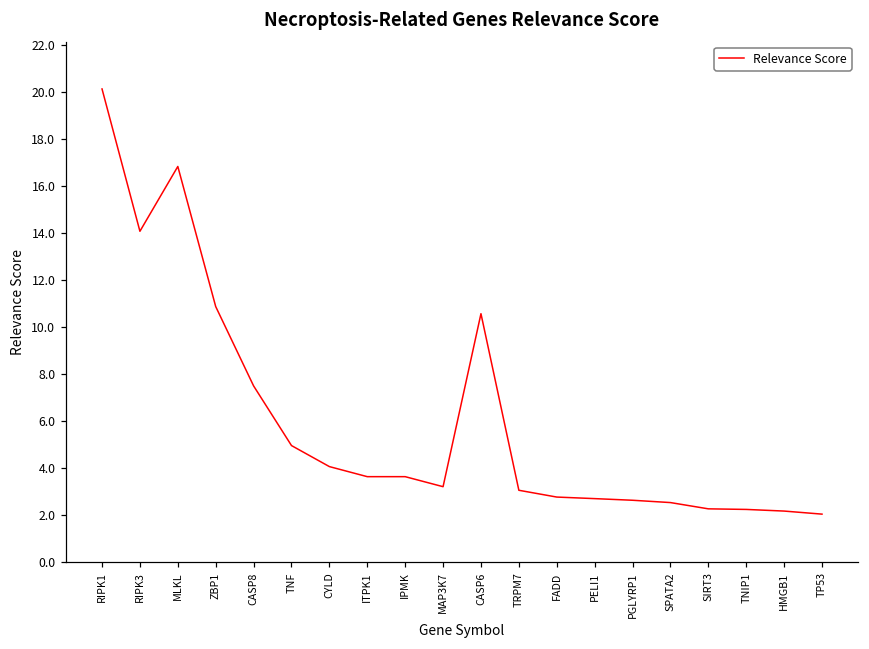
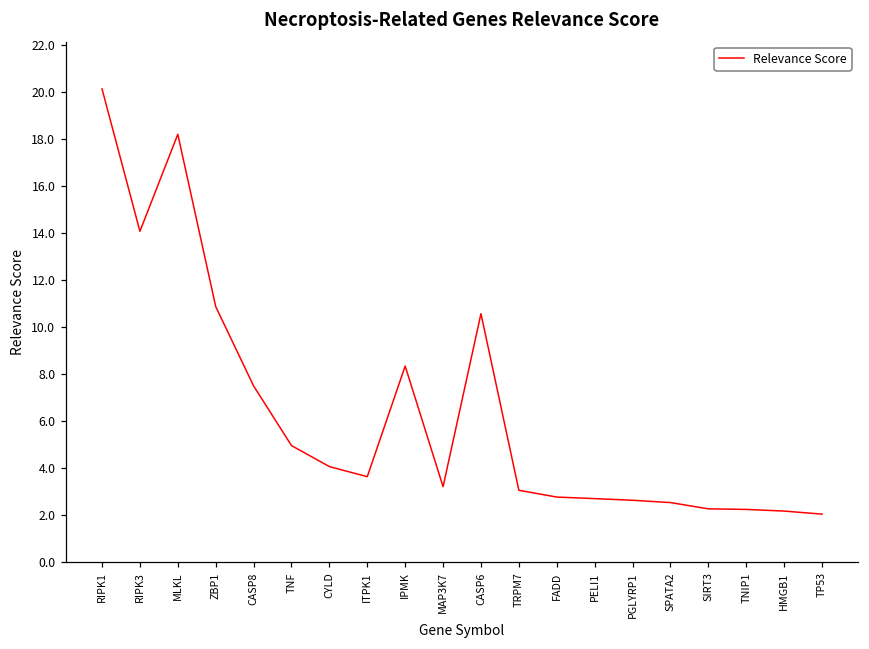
  {
    "RIPK1": 20.1,
    "RIPK3": 14.1,
-   "MLKL": 16.8,
+   "MLKL": 18.2,
    "ZBP1": 10.9,
    "CASP8": 7.5,
    "TNF": 4.9,
    "CYLD": 4.0,
    "ITPK1": 3.6,
-   "IPMK": 3.6,
+   "IPMK": 8.3,
    "MAP3K7": 3.2,
    "CASP6": 10.6,
    "TRPM7": 3.0,
    "FADD": 2.7,
    "PELI1": 2.7,
    "PGLYRP1": 2.6,
    "SPATA2": 2.5,
    "SIRT3": 2.2,
    "TNIP1": 2.2,
    "HMGB1": 2.2,
    "TP53": 2.0
  }
